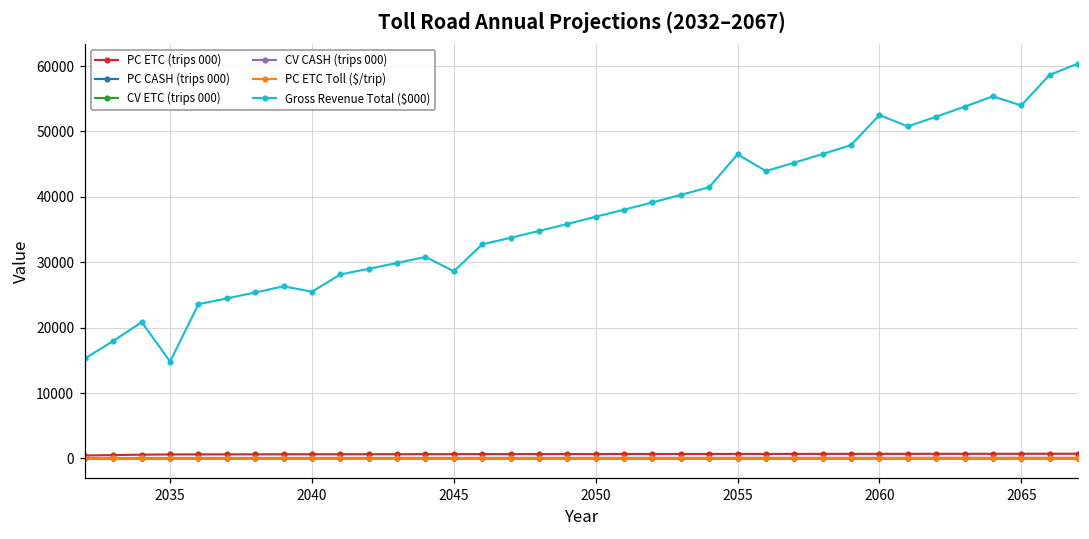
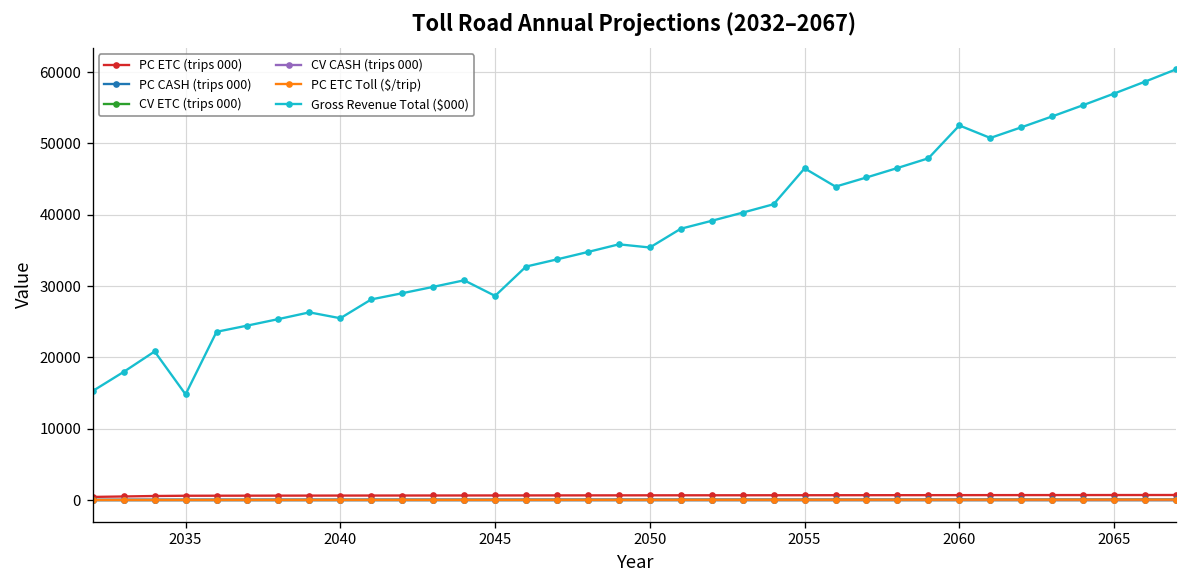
  {
    "PC ETC (trips 000)": {
      "2035": 1000,
      "2040": 1000,
      "2045": 1000,
      "2050": 1000,
      "2055": 1000,
      "2060": 1000,
      "2065": 1000
    },
    "Gross Revenue Total ($000)": {
      "2035": 15000,
      "2040": 25000,
      "2045": 29000,
-     "2050": 37000,
+     "2050": 35000,
      "2055": 47000,
      "2060": 53000,
-     "2065": 54000
+     "2065": 57000
    }
  }
